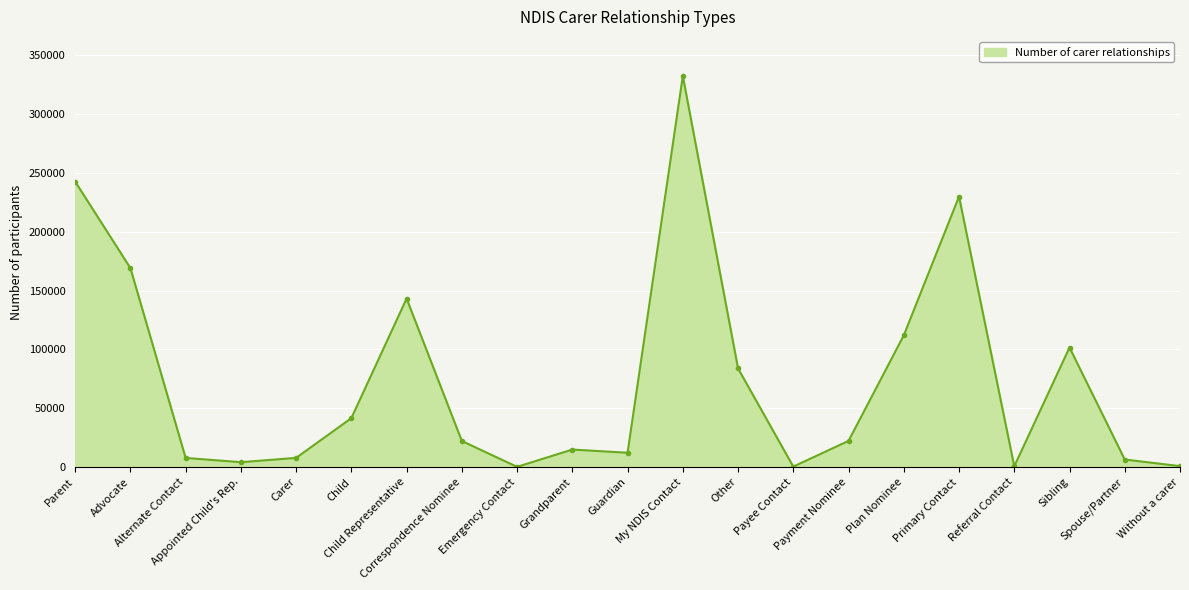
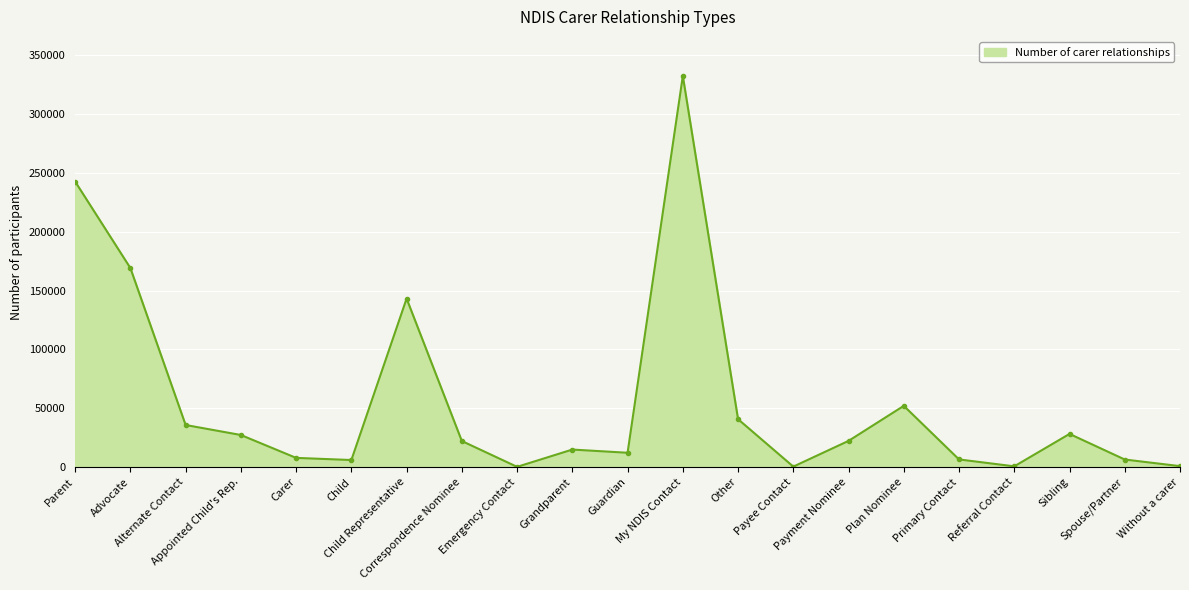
  {
    "Parent": 243000,
    "Advocate": 169000,
-   "Alternate Contact": 8000,
-   "Appointed Child's Rep.": 4000,
+   "Alternate Contact": 36000,
+   "Appointed Child's Rep.": 27000,
    "Carer": 8000,
-   "Child": 42000,
+   "Child": 6000,
    "Child Representative": 143000,
    "Correspondence Nominee": 22000,
    "Emergency Contact": 0,
    "Grandparent": 15000,
    "Guardian": 12000,
    "My NDIS Contact": 332000,
-   "Other": 84000,
+   "Other": 41000,
    "Payee Contact": 0,
    "Payment Nominee": 22000,
-   "Plan Nominee": 112000,
-   "Primary Contact": 230000,
+   "Plan Nominee": 52000,
+   "Primary Contact": 7000,
    "Referral Contact": 1000,
-   "Sibling": 102000,
+   "Sibling": 28000,
    "Spouse/Partner": 6000,
    "Without a carer": 1000
  }
